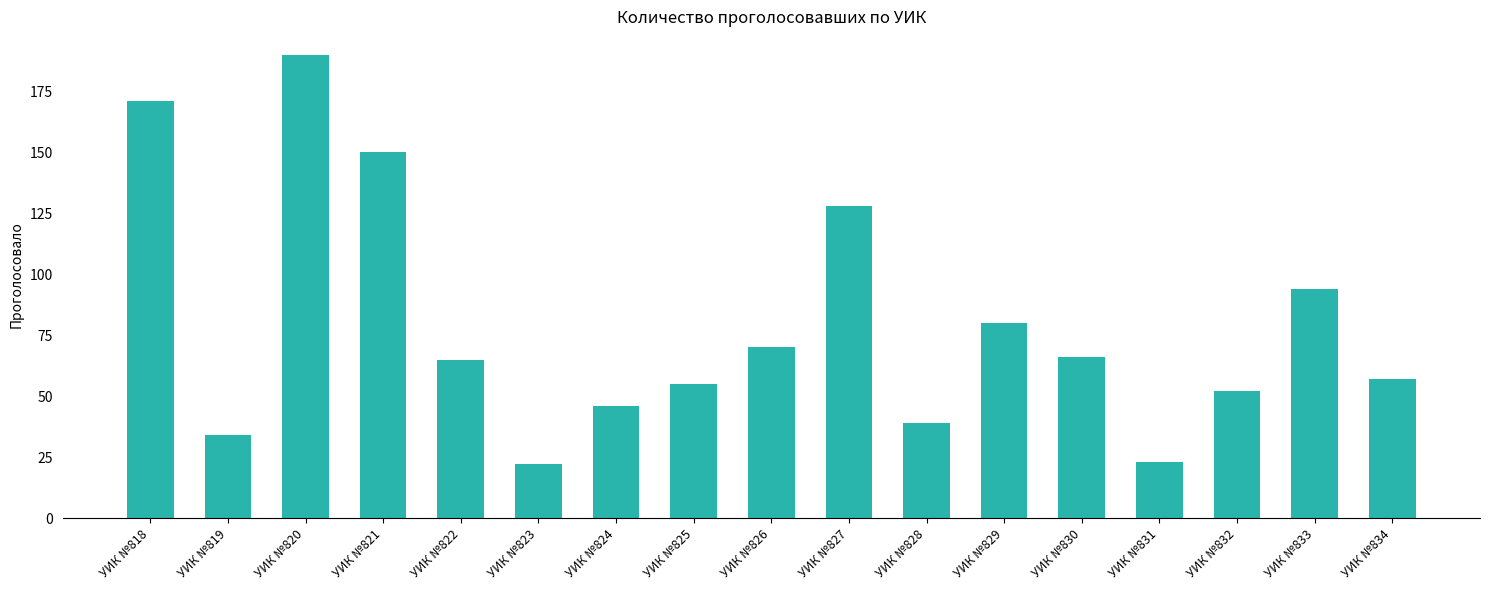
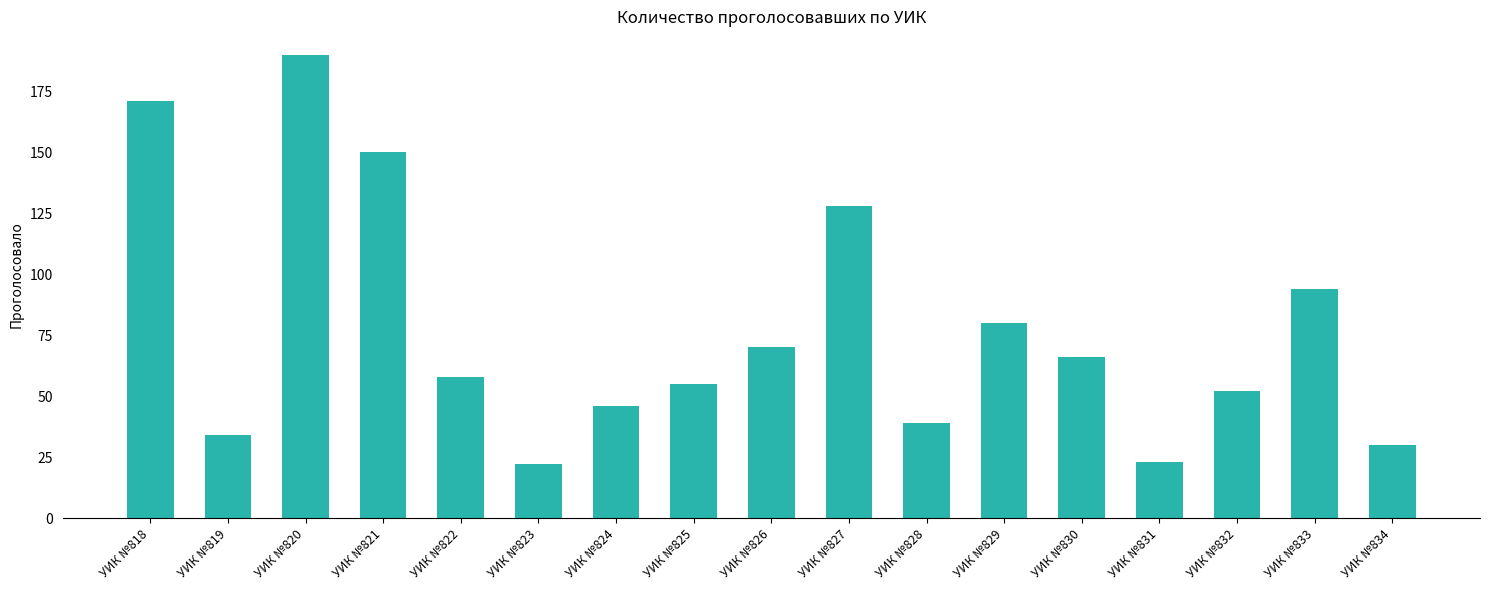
  {
    "УИК №818": 171,
    "УИК №819": 34,
    "УИК №820": 190,
    "УИК №821": 150,
-   "УИК №822": 65,
+   "УИК №822": 58,
    "УИК №823": 22,
    "УИК №824": 46,
    "УИК №825": 55,
    "УИК №826": 70,
    "УИК №827": 128,
    "УИК №828": 39,
    "УИК №829": 80,
    "УИК №830": 66,
    "УИК №831": 23,
    "УИК №832": 52,
    "УИК №833": 94,
-   "УИК №834": 57
+   "УИК №834": 30
  }
